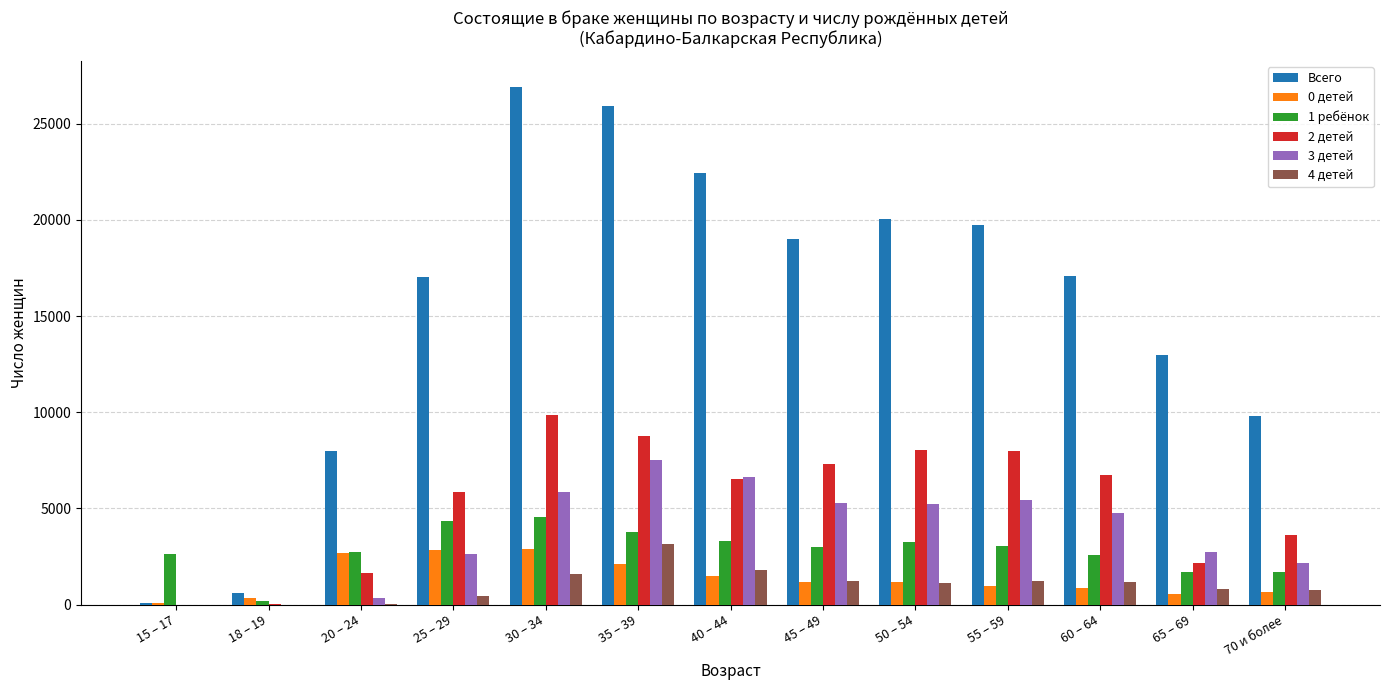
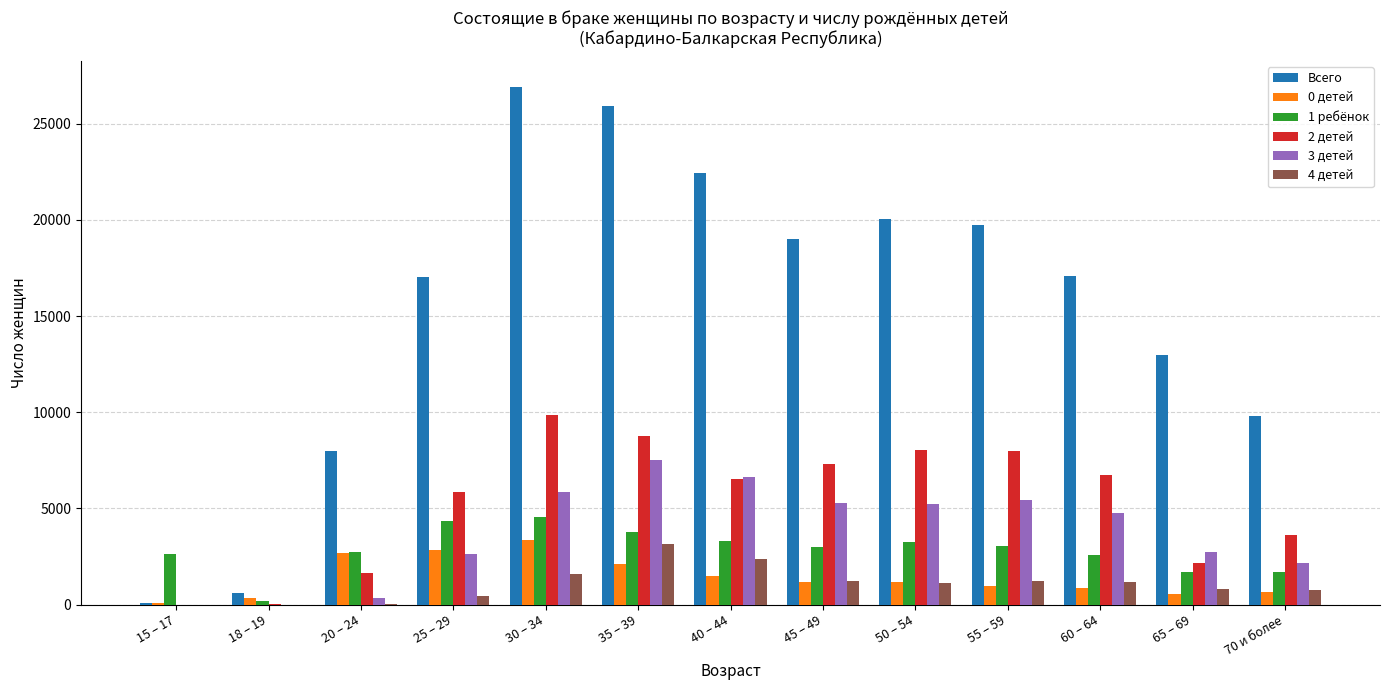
  {
    "Всего": {
      "18 – 19": 600,
      "20 – 24": 8000,
      "25 – 29": 17000,
      "30 – 34": 26900,
      "35 – 39": 25900,
      "40 – 44": 22400,
      "45 – 49": 19000,
      "50 – 54": 20000,
      "55 – 59": 19800,
      "60 – 64": 17100,
      "65 – 69": 13000,
      "70 и более": 9800
    },
    "0 детей": {
      "18 – 19": 300,
      "20 – 24": 2700,
      "25 – 29": 2800,
-     "30 – 34": 2900,
+     "30 – 34": 3400,
      "35 – 39": 2100,
      "40 – 44": 1500,
      "45 – 49": 1200,
      "50 – 54": 1200,
      "55 – 59": 1000,
      "60 – 64": 900,
      "65 – 69": 600,
      "70 и более": 700
    },
    "1 ребёнок": {
      "15 – 17": 2600,
      "18 – 19": 200,
      "20 – 24": 2800,
      "25 – 29": 4300,
      "30 – 34": 4500,
      "35 – 39": 3800,
      "40 – 44": 3300,
      "45 – 49": 3000,
      "50 – 54": 3300,
      "55 – 59": 3100,
      "60 – 64": 2600,
      "65 – 69": 1700,
      "70 и более": 1700
    },
    "2 детей": {
      "20 – 24": 1700,
      "25 – 29": 5900,
      "30 – 34": 9800,
      "35 – 39": 8800,
      "40 – 44": 6600,
      "45 – 49": 7300,
      "50 – 54": 8100,
      "55 – 59": 8000,
      "60 – 64": 6700,
      "65 – 69": 2200,
      "70 и более": 3600
    },
    "3 детей": {
      "15 – 17": 0,
      "18 – 19": 0,
      "20 – 24": 400,
      "25 – 29": 2600,
      "30 – 34": 5900,
      "35 – 39": 7500,
      "40 – 44": 6600,
      "45 – 49": 5300,
      "50 – 54": 5300,
      "55 – 59": 5400,
      "60 – 64": 4700,
      "65 – 69": 2700,
      "70 и более": 2100
    },
    "4 детей": {
      "15 – 17": 0,
      "18 – 19": 0,
      "25 – 29": 500,
      "30 – 34": 1600,
      "35 – 39": 3200,
-     "40 – 44": 1800,
+     "40 – 44": 2400,
      "45 – 49": 1200,
      "50 – 54": 1100,
      "55 – 59": 1200,
      "60 – 64": 1200,
      "65 – 69": 800,
      "70 и более": 700
    }
  }
